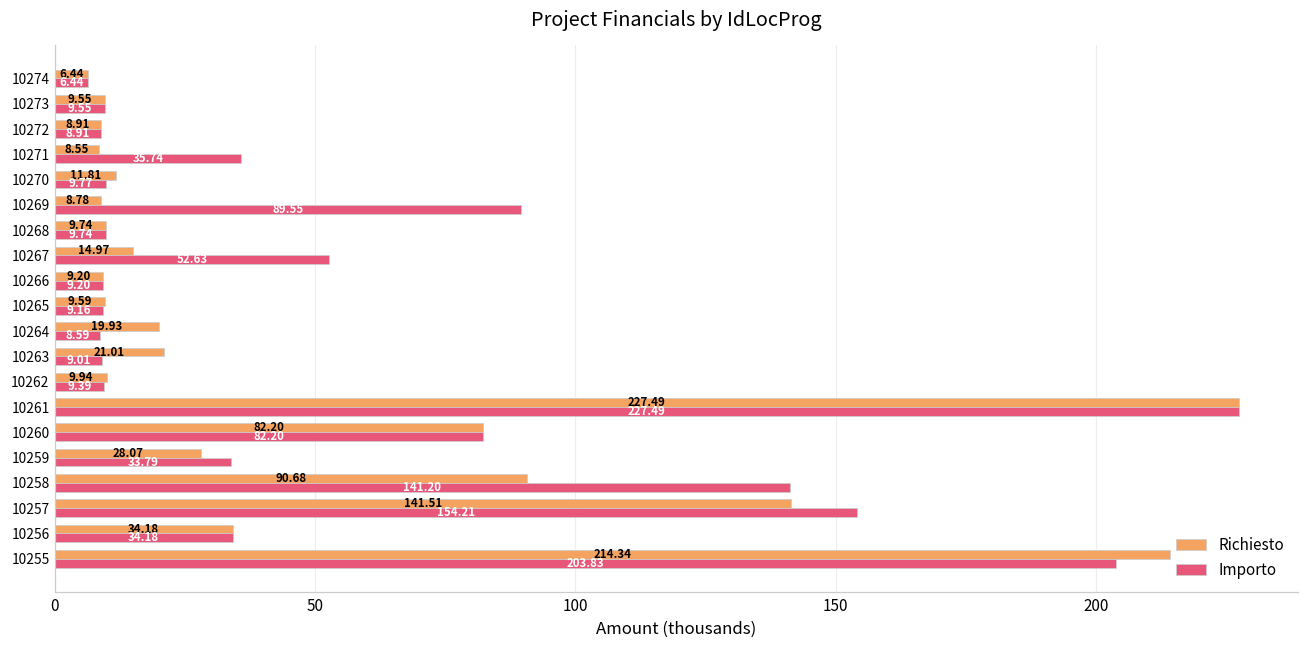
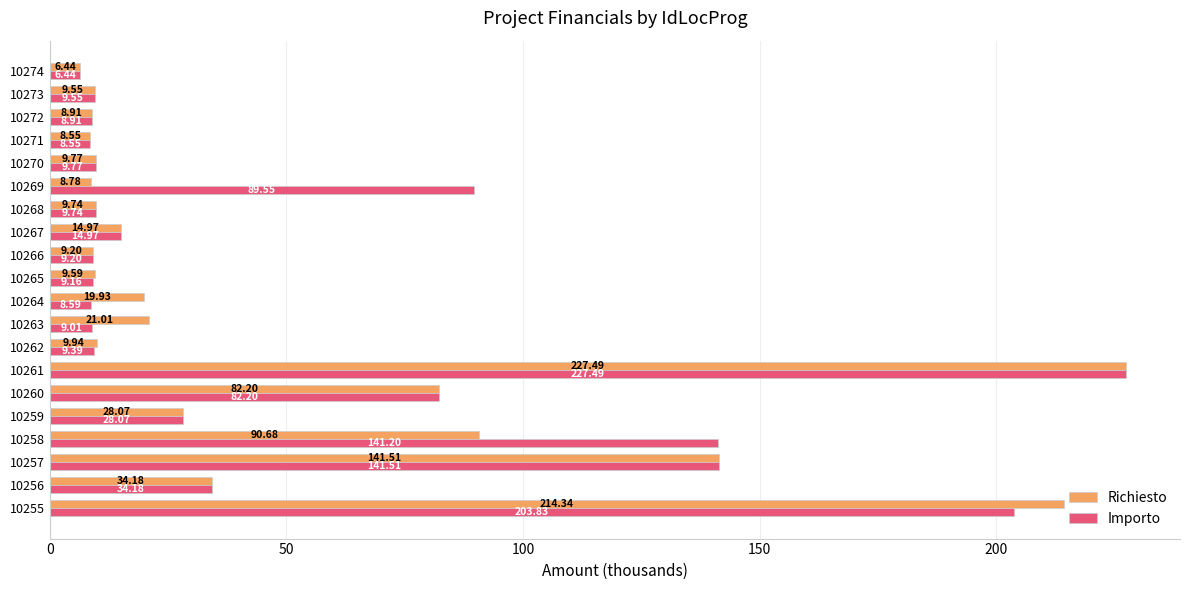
  {
    "Richiesto": {
-     "10270": 11.81,
+     "10270": 9.77,
      "10269": 8.78,
      "10264": 19.93,
      "10263": 21.01,
      "10258": 90.68,
      "10255": 214.34
    },
    "Importo": {
-     "10271": 35.74,
+     "10271": 8.55,
      "10269": 89.55,
-     "10267": 52.63,
+     "10267": 14.97,
      "10264": 8.59,
      "10263": 9.01,
-     "10259": 33.79,
+     "10259": 28.07,
      "10258": 141.20,
-     "10257": 154.21,
+     "10257": 141.51,
      "10255": 203.83
    }
  }
